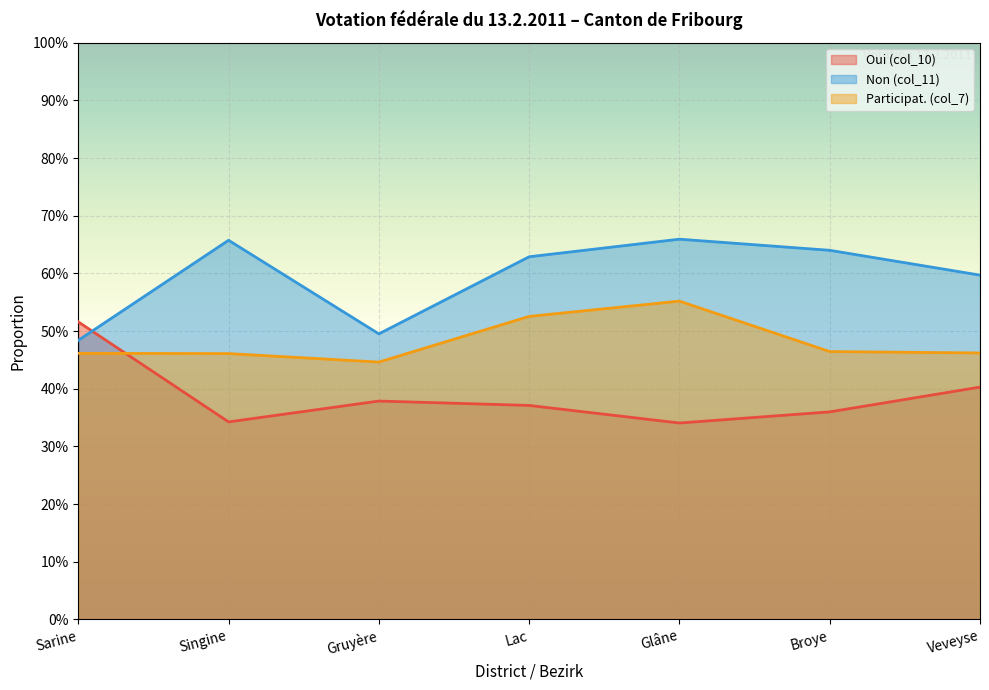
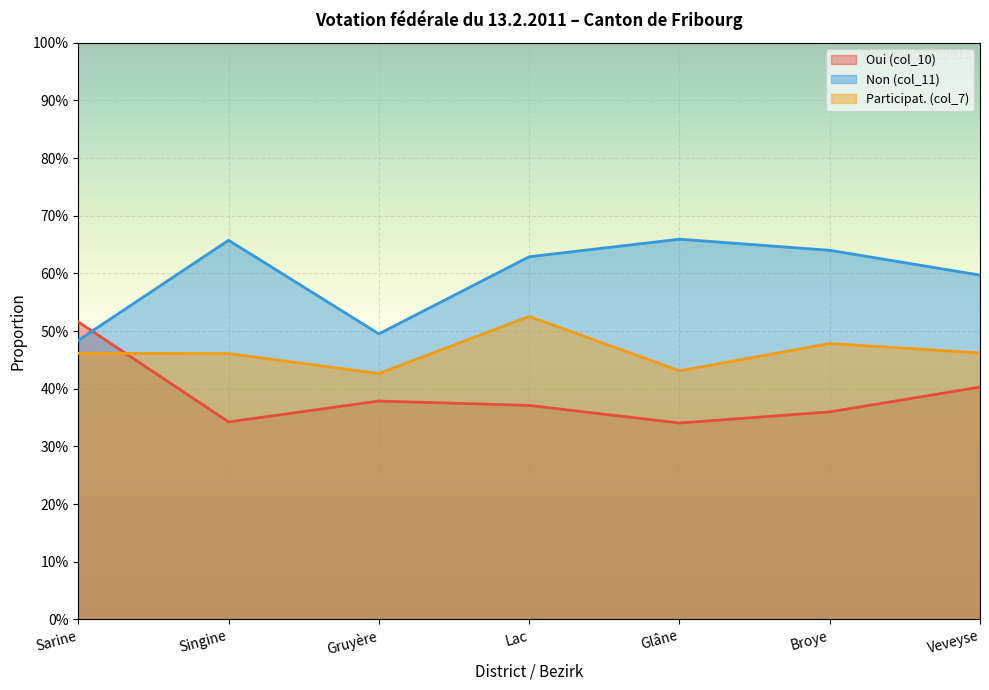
  {
    "Oui (col_10)": {
      "Sarine": "52%",
      "Singine": "34%",
      "Gruyère": "38%",
      "Lac": "37%",
      "Glâne": "34%",
      "Broye": "36%",
      "Veveyse": "40%"
    },
    "Non (col_11)": {
      "Sarine": "48%",
      "Singine": "66%",
      "Gruyère": "50%",
      "Lac": "63%",
      "Glâne": "66%",
      "Broye": "64%",
      "Veveyse": "60%"
    },
    "Participat. (col_7)": {
      "Sarine": "46%",
      "Singine": "46%",
-     "Gruyère": "45%",
+     "Gruyère": "43%",
      "Lac": "53%",
-     "Glâne": "55%",
-     "Broye": "46%",
+     "Glâne": "43%",
+     "Broye": "48%",
      "Veveyse": "46%"
    }
  }
